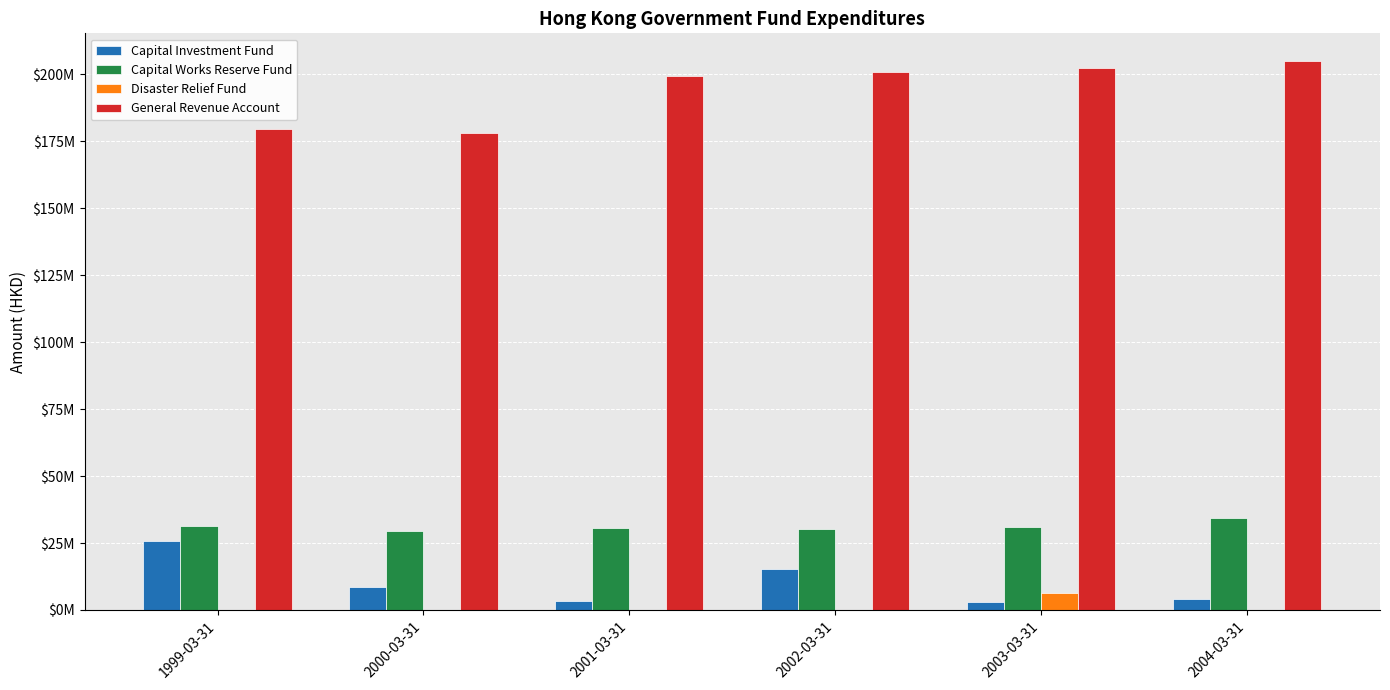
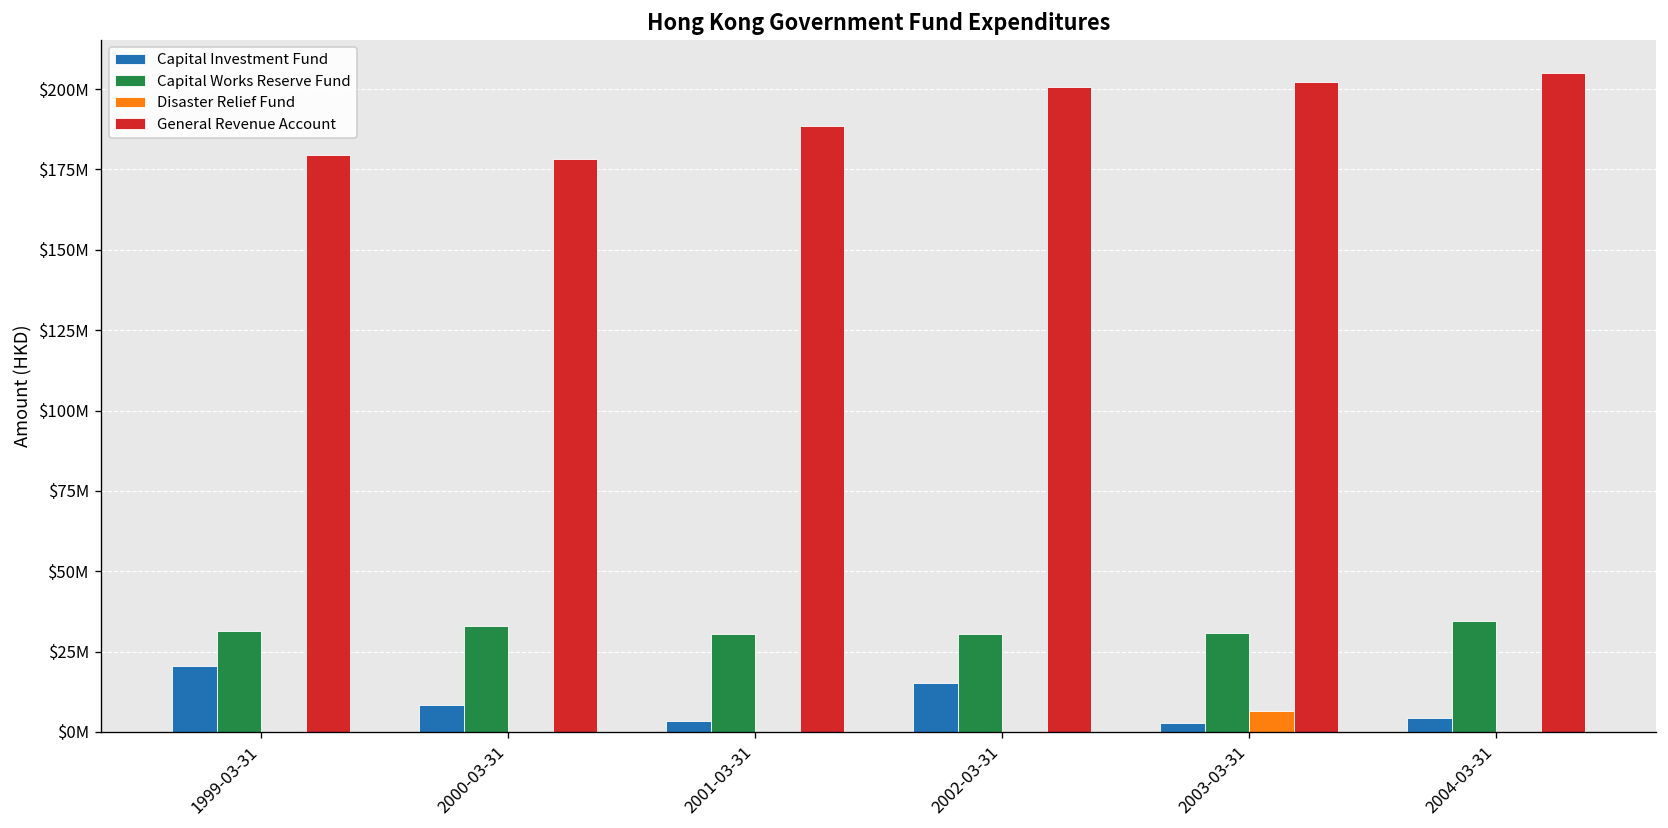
  {
    "Capital Investment Fund": {
-     "1999-03-31": "$26000000",
+     "1999-03-31": "$21000000",
      "2000-03-31": "$9000000",
      "2001-03-31": "$3000000",
      "2002-03-31": "$15000000",
      "2003-03-31": "$3000000",
      "2004-03-31": "$4000000"
    },
    "Capital Works Reserve Fund": {
      "1999-03-31": "$31000000",
-     "2000-03-31": "$29000000",
+     "2000-03-31": "$33000000",
      "2001-03-31": "$31000000",
      "2002-03-31": "$30000000",
      "2003-03-31": "$31000000",
      "2004-03-31": "$34000000"
    },
    "Disaster Relief Fund": {
      "2003-03-31": "$7000000"
    },
    "General Revenue Account": {
      "1999-03-31": "$180000000",
      "2000-03-31": "$178000000",
-     "2001-03-31": "$199000000",
+     "2001-03-31": "$189000000",
      "2002-03-31": "$201000000",
      "2003-03-31": "$202000000",
      "2004-03-31": "$205000000"
    }
  }
